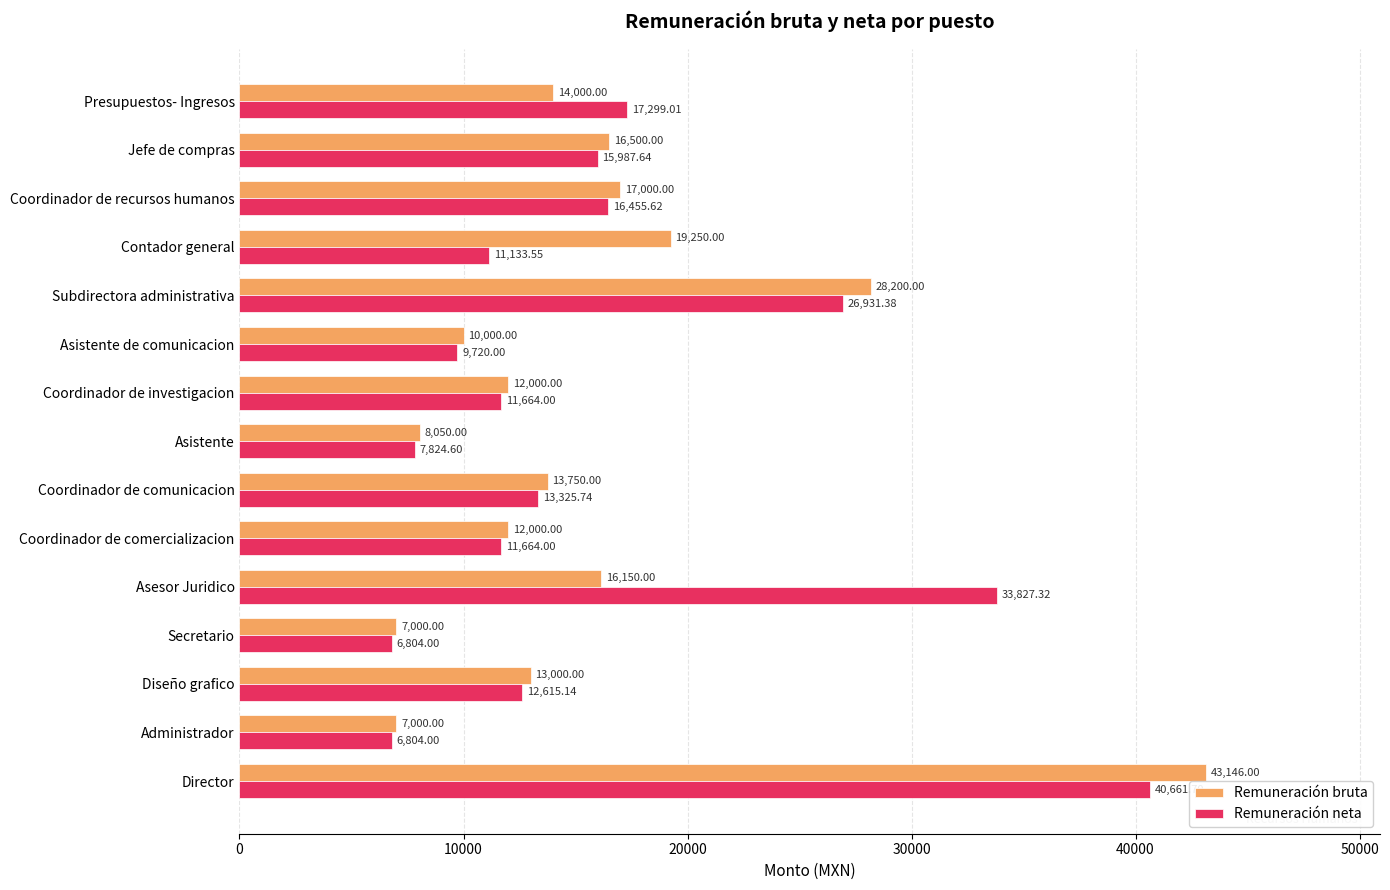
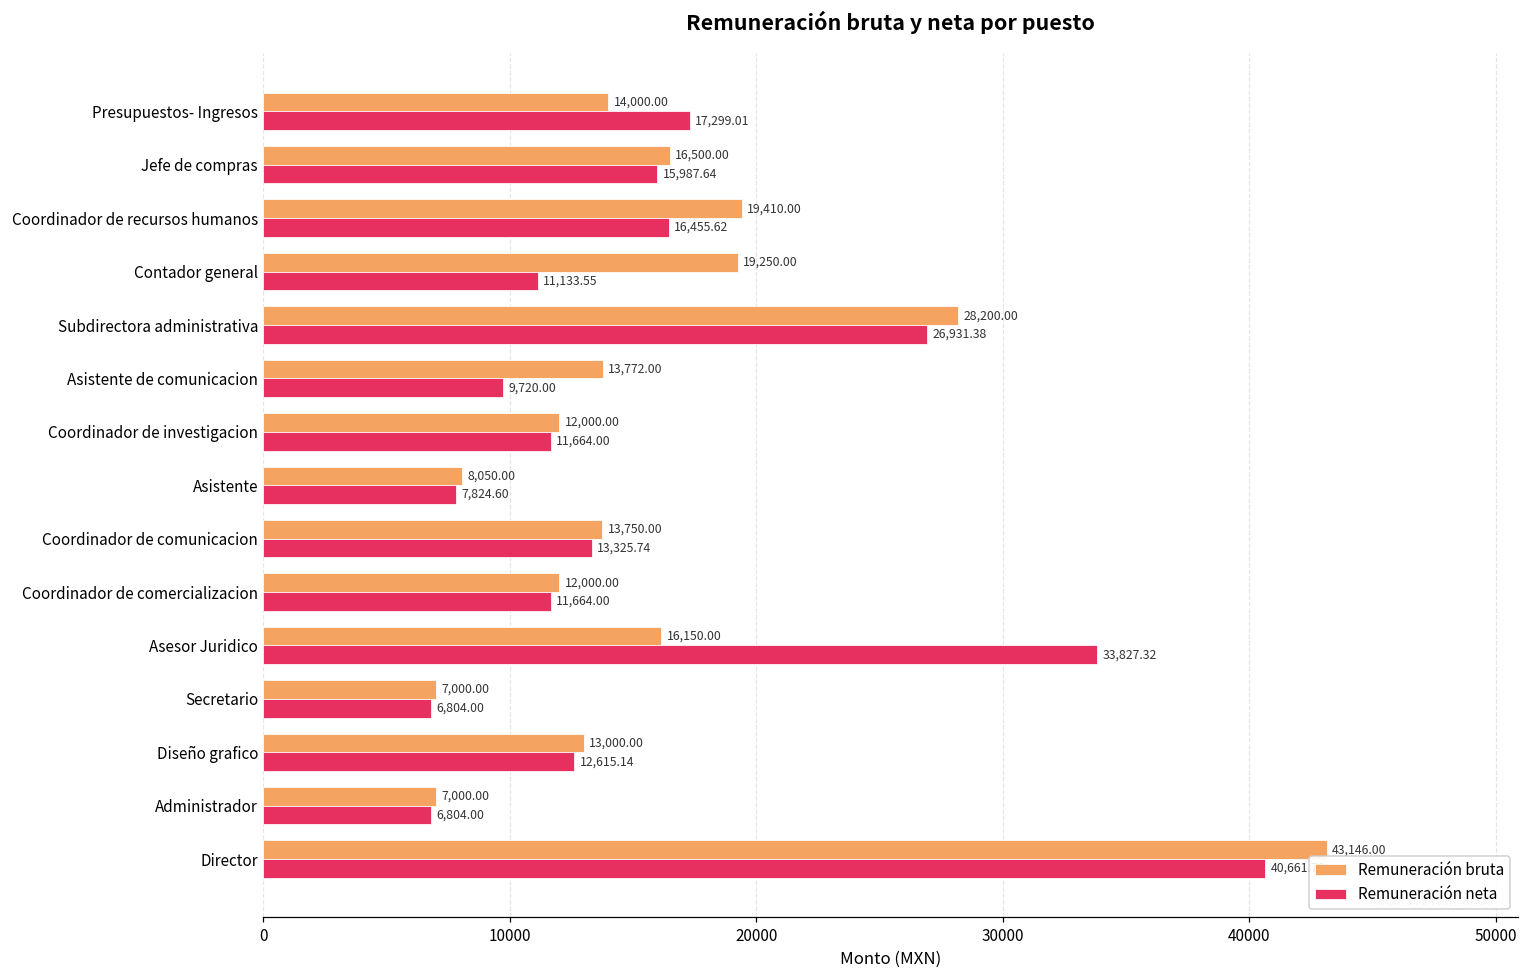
  {
    "Remuneración bruta": {
      "Presupuestos- Ingresos": "14,000.00",
      "Jefe de compras": "16,500.00",
-     "Coordinador de recursos humanos": "17,000.00",
+     "Coordinador de recursos humanos": "19,410.00",
      "Contador general": "19,250.00",
      "Subdirectora administrativa": "28,200.00",
-     "Asistente de comunicacion": "10,000.00",
+     "Asistente de comunicacion": "13,772.00",
      "Coordinador de investigacion": "12,000.00",
      "Asistente": "8,050.00",
      "Coordinador de comunicacion": "13,750.00",
      "Coordinador de comercializacion": "12,000.00",
      "Asesor Juridico": "16,150.00",
      "Secretario": "7,000.00",
      "Diseño grafico": "13,000.00",
      "Administrador": "7,000.00",
      "Director": "43,146.00"
    },
    "Remuneración neta": {
      "Presupuestos- Ingresos": "17,299.01",
      "Jefe de compras": "15,987.64",
      "Coordinador de recursos humanos": "16,455.62",
      "Contador general": "11,133.55",
      "Subdirectora administrativa": "26,931.38",
      "Asistente de comunicacion": "9,720.00",
      "Coordinador de investigacion": "11,664.00",
      "Asistente": "7,824.60",
      "Coordinador de comunicacion": "13,325.74",
      "Coordinador de comercializacion": "11,664.00",
      "Asesor Juridico": "33,827.32",
      "Secretario": "6,804.00",
      "Diseño grafico": "12,615.14",
      "Administrador": "6,804.00"
    }
  }
